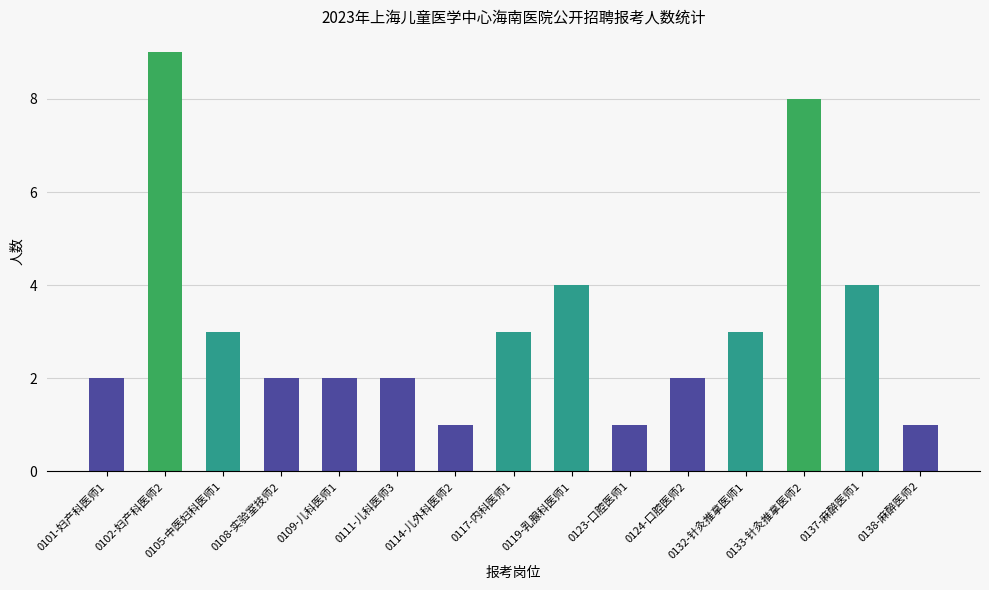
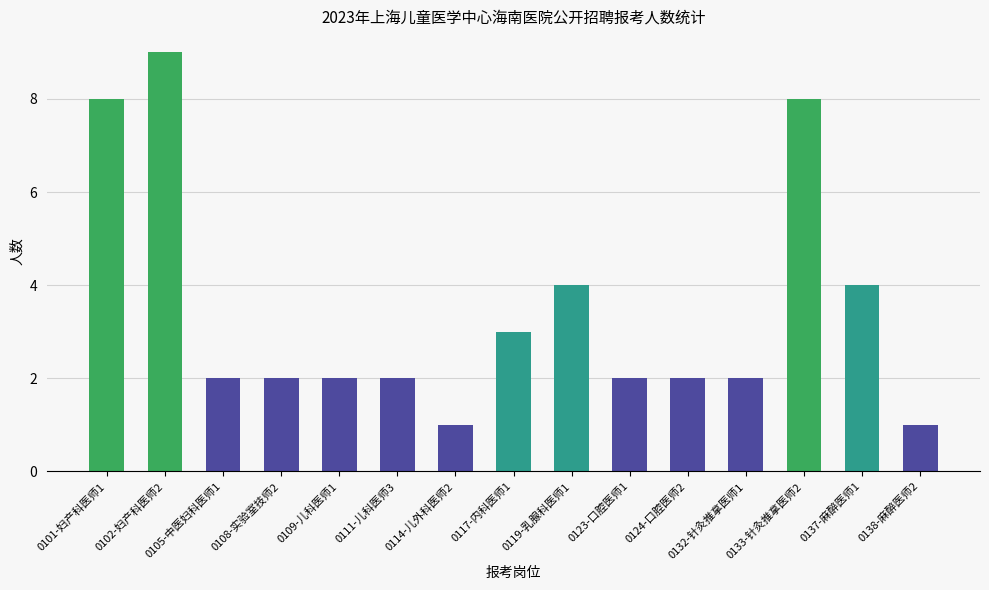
  {
-   "0101-妇产科医师1": 2,
+   "0101-妇产科医师1": 8,
    "0102-妇产科医师2": 9,
-   "0105-中医妇科医师1": 3,
+   "0105-中医妇科医师1": 2,
    "0108-实验室技师2": 2,
    "0109-儿科医师1": 2,
    "0111-儿科医师3": 2,
    "0114-儿外科医师2": 1,
    "0117-内科医师1": 3,
    "0119-乳腺科医师1": 4,
-   "0123-口腔医师1": 1,
+   "0123-口腔医师1": 2,
    "0124-口腔医师2": 2,
-   "0132-针灸推拿医师1": 3,
+   "0132-针灸推拿医师1": 2,
    "0133-针灸推拿医师2": 8,
    "0137-麻醉医师1": 4,
    "0138-麻醉医师2": 1
  }
